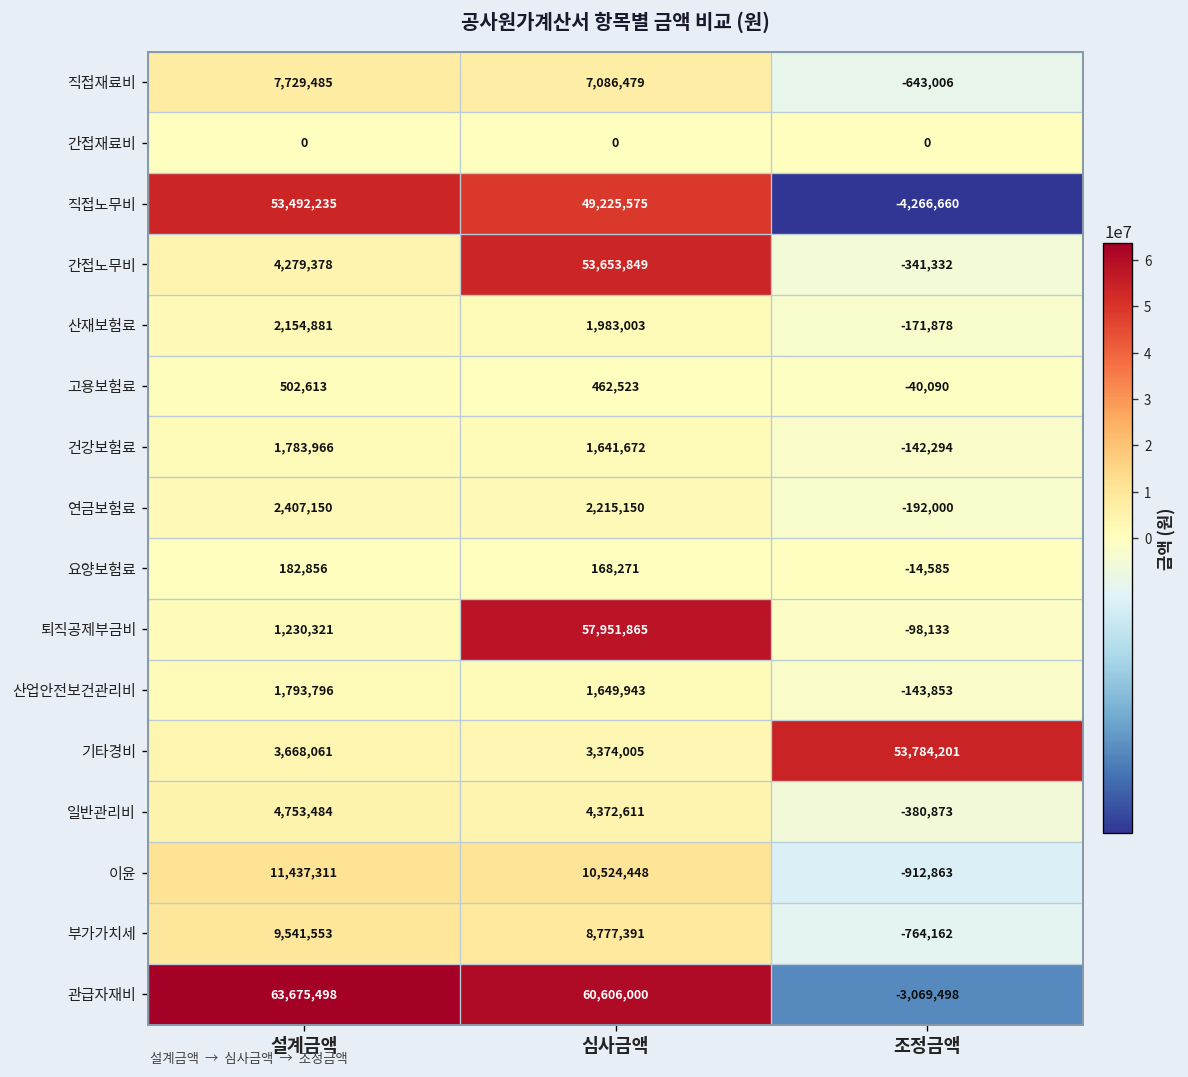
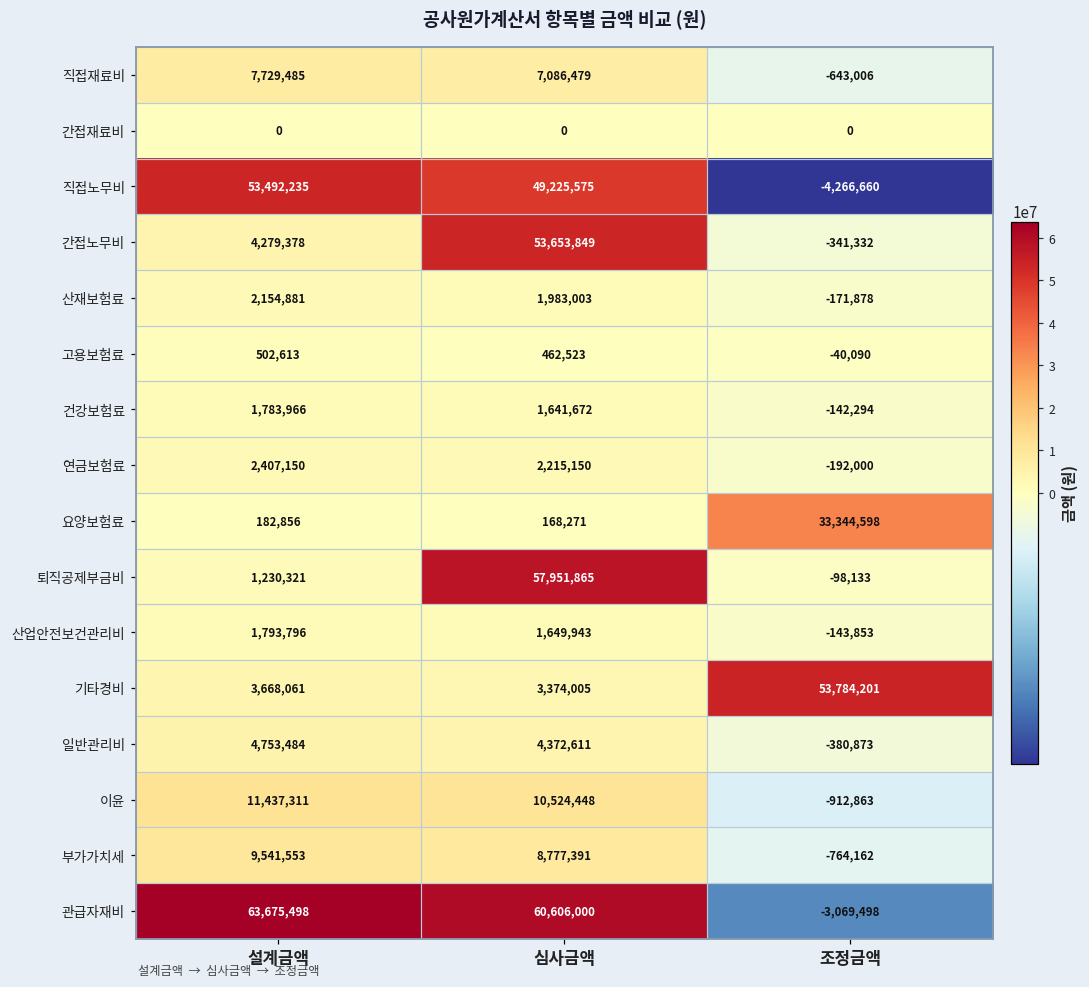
  {
    "직접재료비": {
      "설계금액": "7,729,485",
      "심사금액": "7,086,479",
      "조정금액": "-643,006"
    },
    "간접재료비": {
      "설계금액": "0",
      "심사금액": "0",
      "조정금액": "0"
    },
    "직접노무비": {
      "설계금액": "53,492,235",
      "심사금액": "49,225,575",
      "조정금액": "-4,266,660"
    },
    "간접노무비": {
      "설계금액": "4,279,378",
      "심사금액": "53,653,849",
      "조정금액": "-341,332"
    },
    "산재보험료": {
      "설계금액": "2,154,881",
      "심사금액": "1,983,003",
      "조정금액": "-171,878"
    },
    "고용보험료": {
      "설계금액": "502,613",
      "심사금액": "462,523",
      "조정금액": "-40,090"
    },
    "건강보험료": {
      "설계금액": "1,783,966",
      "심사금액": "1,641,672",
      "조정금액": "-142,294"
    },
    "연금보험료": {
      "설계금액": "2,407,150",
      "심사금액": "2,215,150",
      "조정금액": "-192,000"
    },
    "요양보험료": {
      "설계금액": "182,856",
      "심사금액": "168,271",
-     "조정금액": "-14,585"
+     "조정금액": "33,344,598"
    },
    "퇴직공제부금비": {
      "설계금액": "1,230,321",
      "심사금액": "57,951,865",
      "조정금액": "-98,133"
    },
    "산업안전보건관리비": {
      "설계금액": "1,793,796",
      "심사금액": "1,649,943",
      "조정금액": "-143,853"
    },
    "기타경비": {
      "설계금액": "3,668,061",
      "심사금액": "3,374,005",
      "조정금액": "53,784,201"
    },
    "일반관리비": {
      "설계금액": "4,753,484",
      "심사금액": "4,372,611",
      "조정금액": "-380,873"
    },
    "이윤": {
      "설계금액": "11,437,311",
      "심사금액": "10,524,448",
      "조정금액": "-912,863"
    },
    "부가가치세": {
      "설계금액": "9,541,553",
      "심사금액": "8,777,391",
      "조정금액": "-764,162"
    },
    "관급자재비": {
      "설계금액": "63,675,498",
      "심사금액": "60,606,000",
      "조정금액": "-3,069,498"
    }
  }
